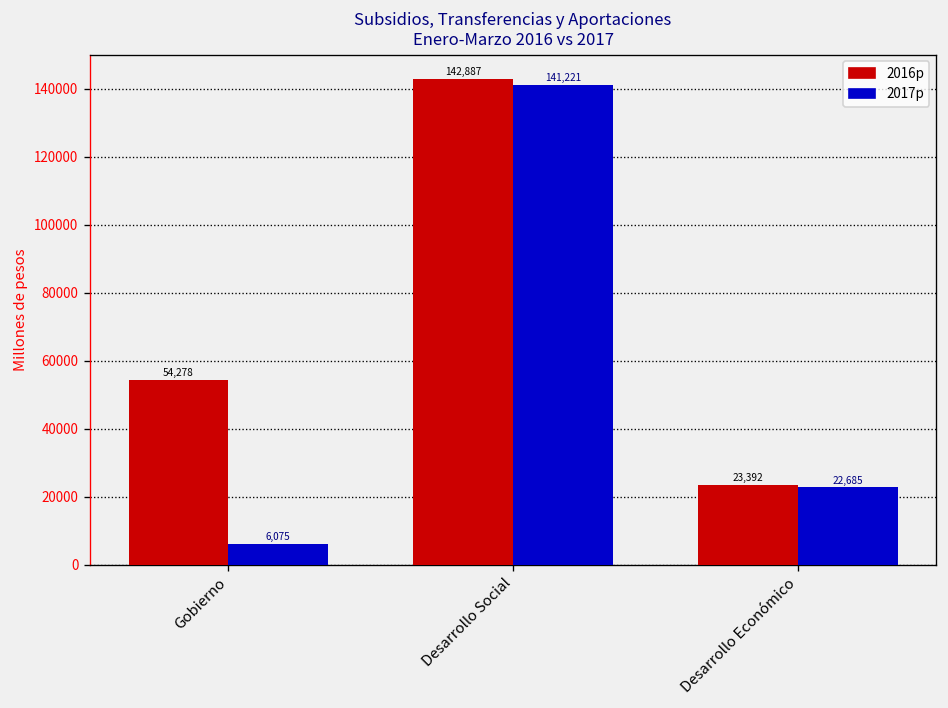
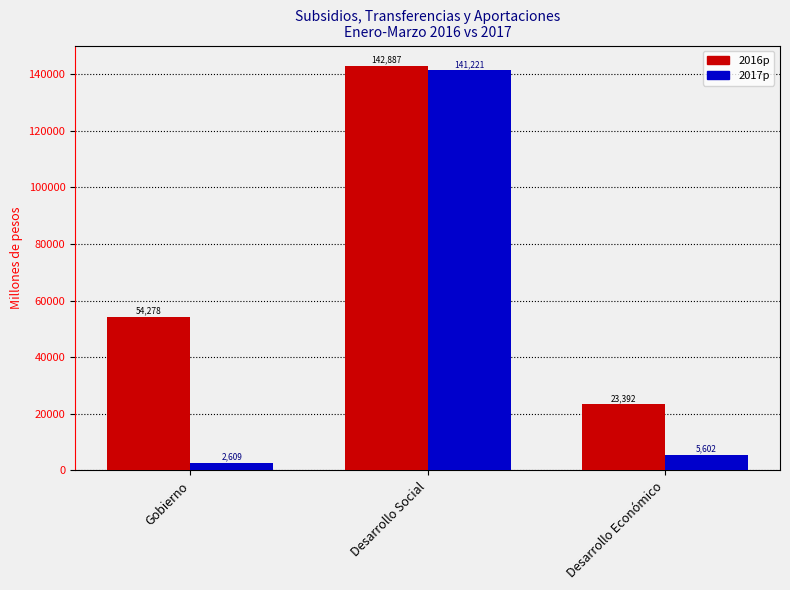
  {
    "2016p": {
      "Gobierno": "54,278",
      "Desarrollo Social": "142,887",
      "Desarrollo Económico": "23,392"
    },
    "2017p": {
-     "Gobierno": "6,075",
+     "Gobierno": "2,609",
      "Desarrollo Social": "141,221",
-     "Desarrollo Económico": "22,685"
+     "Desarrollo Económico": "5,602"
    }
  }
